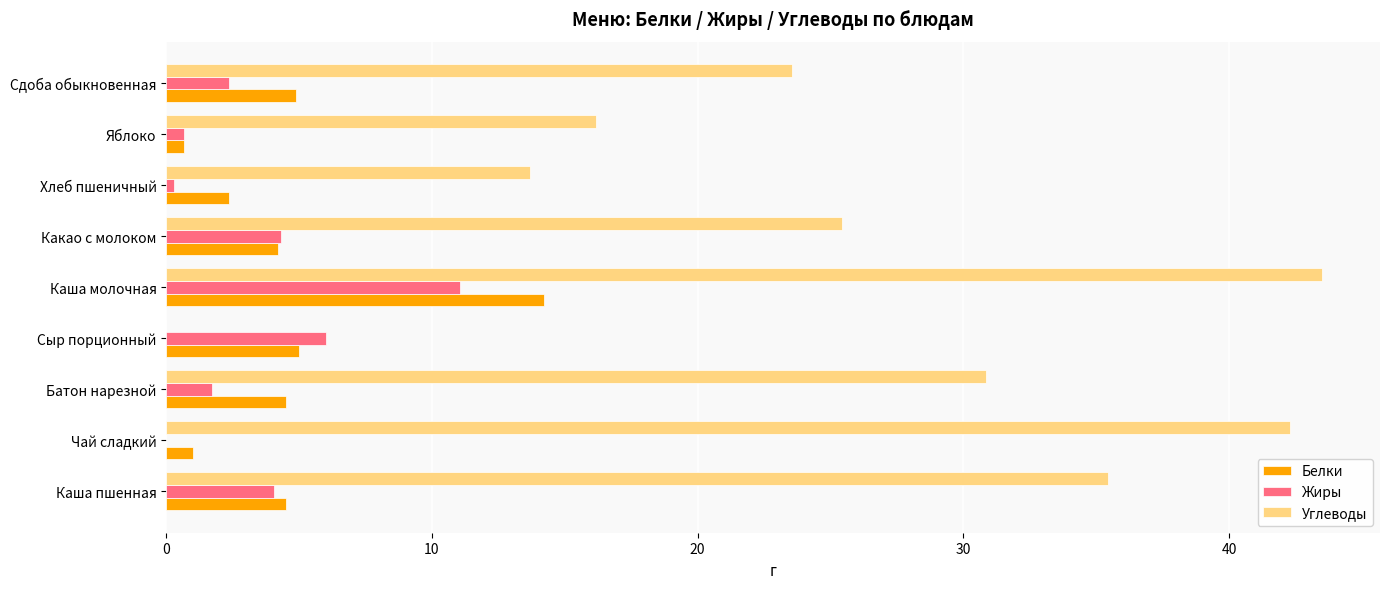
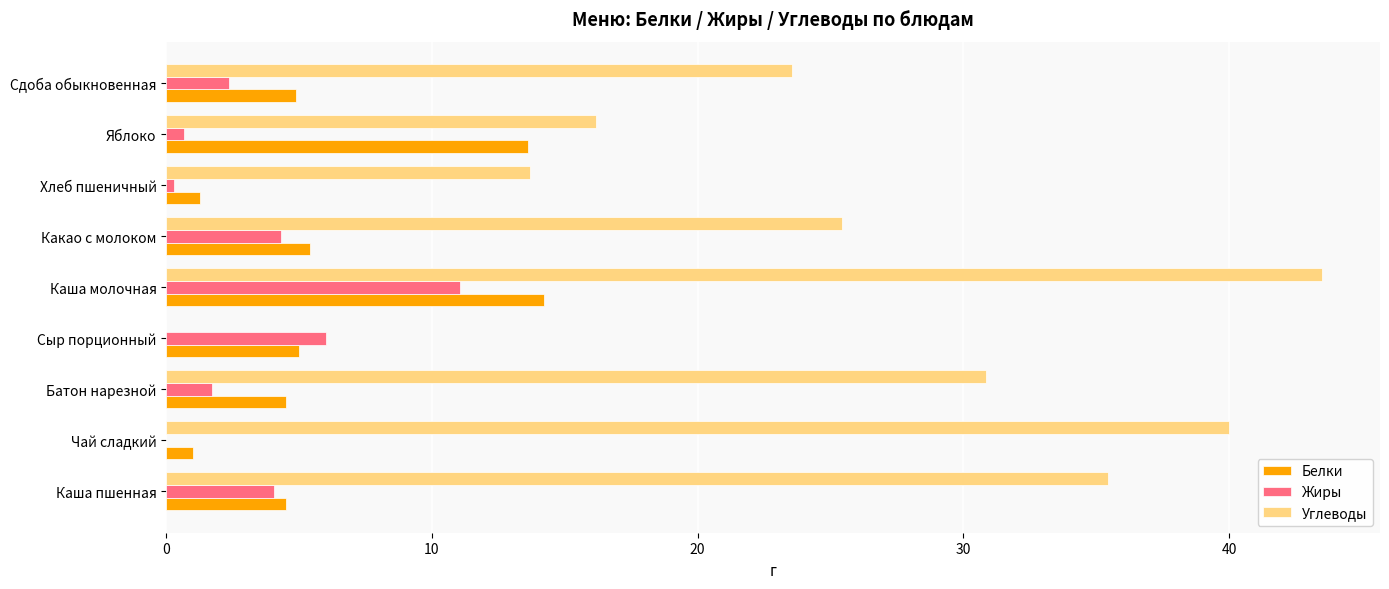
  {
    "Белки": {
      "Сдоба обыкновенная": 4.9,
-     "Яблоко": 0.7,
-     "Хлеб пшеничный": 2.4,
-     "Какао с молоком": 4.2,
+     "Яблоко": 13.6,
+     "Хлеб пшеничный": 1.3,
+     "Какао с молоком": 5.4,
      "Каша молочная": 14.2,
      "Сыр порционный": 5.0,
      "Батон нарезной": 4.5,
      "Чай сладкий": 1.0,
      "Каша пшенная": 4.5
    },
    "Жиры": {
      "Сдоба обыкновенная": 2.4,
      "Яблоко": 0.7,
      "Хлеб пшеничный": 0.3,
      "Какао с молоком": 4.3,
      "Каша молочная": 11.1,
      "Сыр порционный": 6.0,
      "Батон нарезной": 1.7,
      "Чай сладкий": 0.0,
      "Каша пшенная": 4.1
    },
    "Углеводы": {
      "Сдоба обыкновенная": 23.6,
      "Яблоко": 16.2,
      "Хлеб пшеничный": 13.7,
      "Какао с молоком": 25.5,
      "Каша молочная": 43.5,
      "Сыр порционный": 0.0,
      "Батон нарезной": 30.8,
-     "Чай сладкий": 42.3,
+     "Чай сладкий": 40.0,
      "Каша пшенная": 35.5
    }
  }
